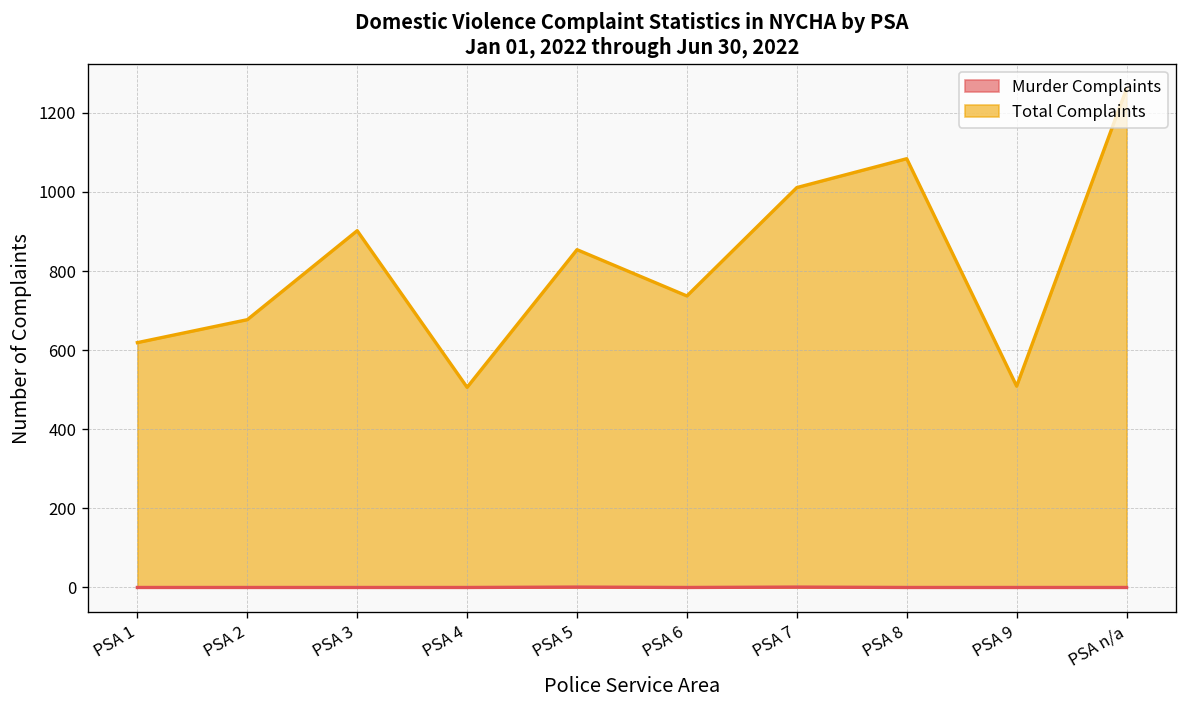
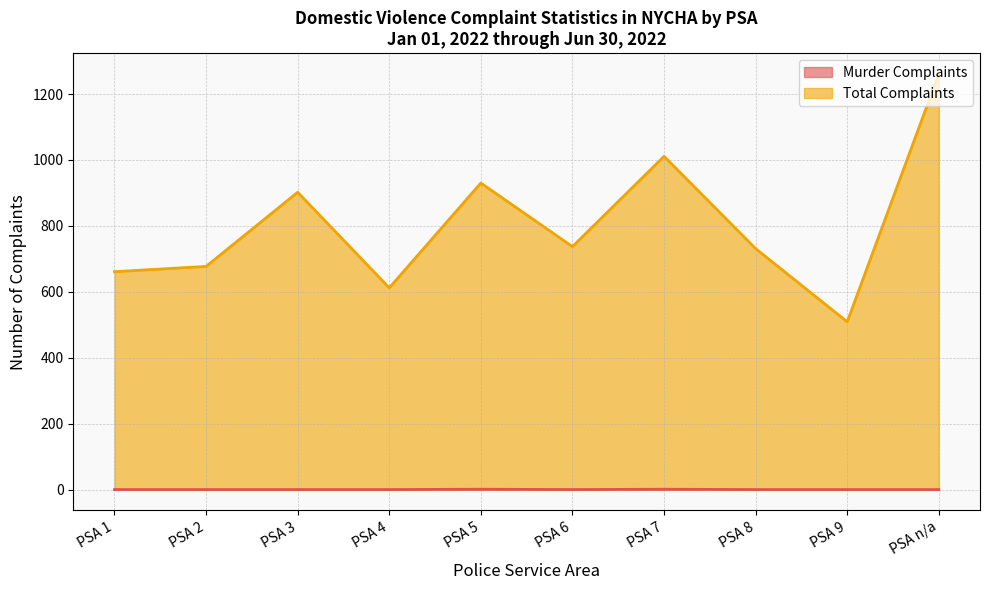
  {
    "Murder Complaints": {
      "PSA 1": 0,
      "PSA 2": 0,
      "PSA 3": 0,
      "PSA 4": 0,
      "PSA 5": 0,
      "PSA 6": 0,
      "PSA 7": 0,
      "PSA 8": 0,
      "PSA 9": 0,
      "PSA n/a": 0
    },
    "Total Complaints": {
-     "PSA 1": 620,
+     "PSA 1": 660,
      "PSA 2": 680,
      "PSA 3": 900,
-     "PSA 4": 510,
-     "PSA 5": 850,
+     "PSA 4": 610,
+     "PSA 5": 930,
      "PSA 6": 740,
      "PSA 7": 1010,
-     "PSA 8": 1080,
+     "PSA 8": 730,
      "PSA 9": 510
    }
  }
